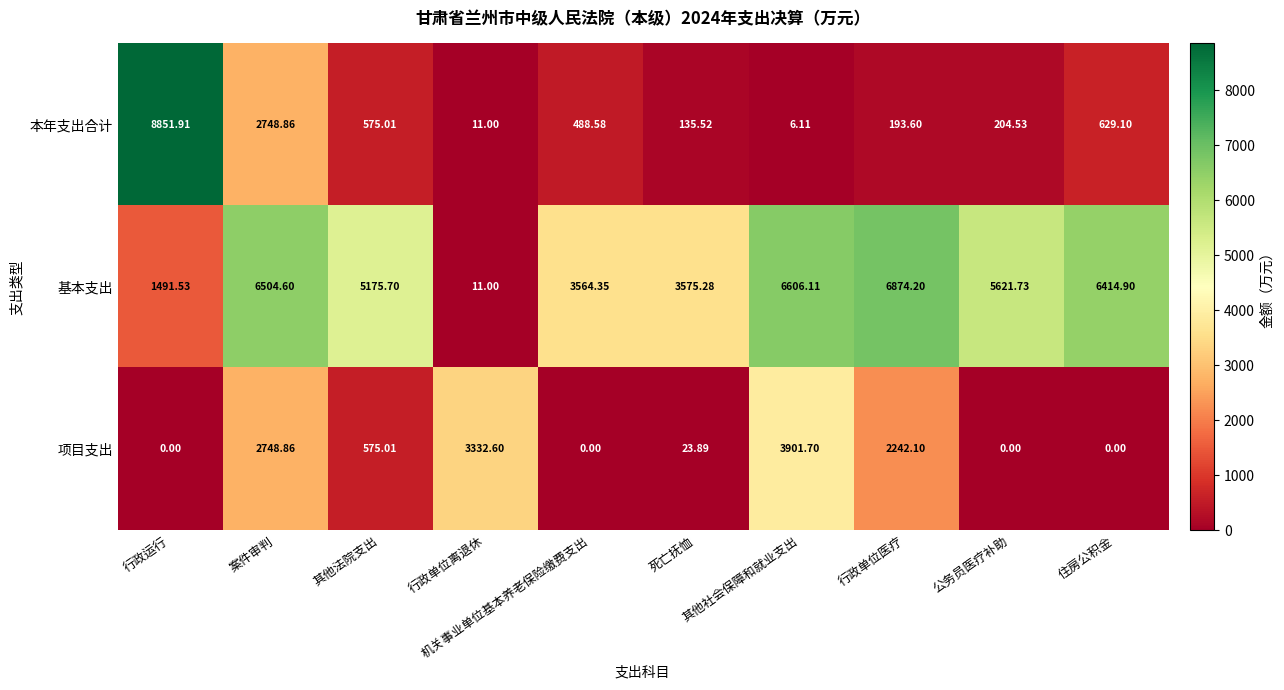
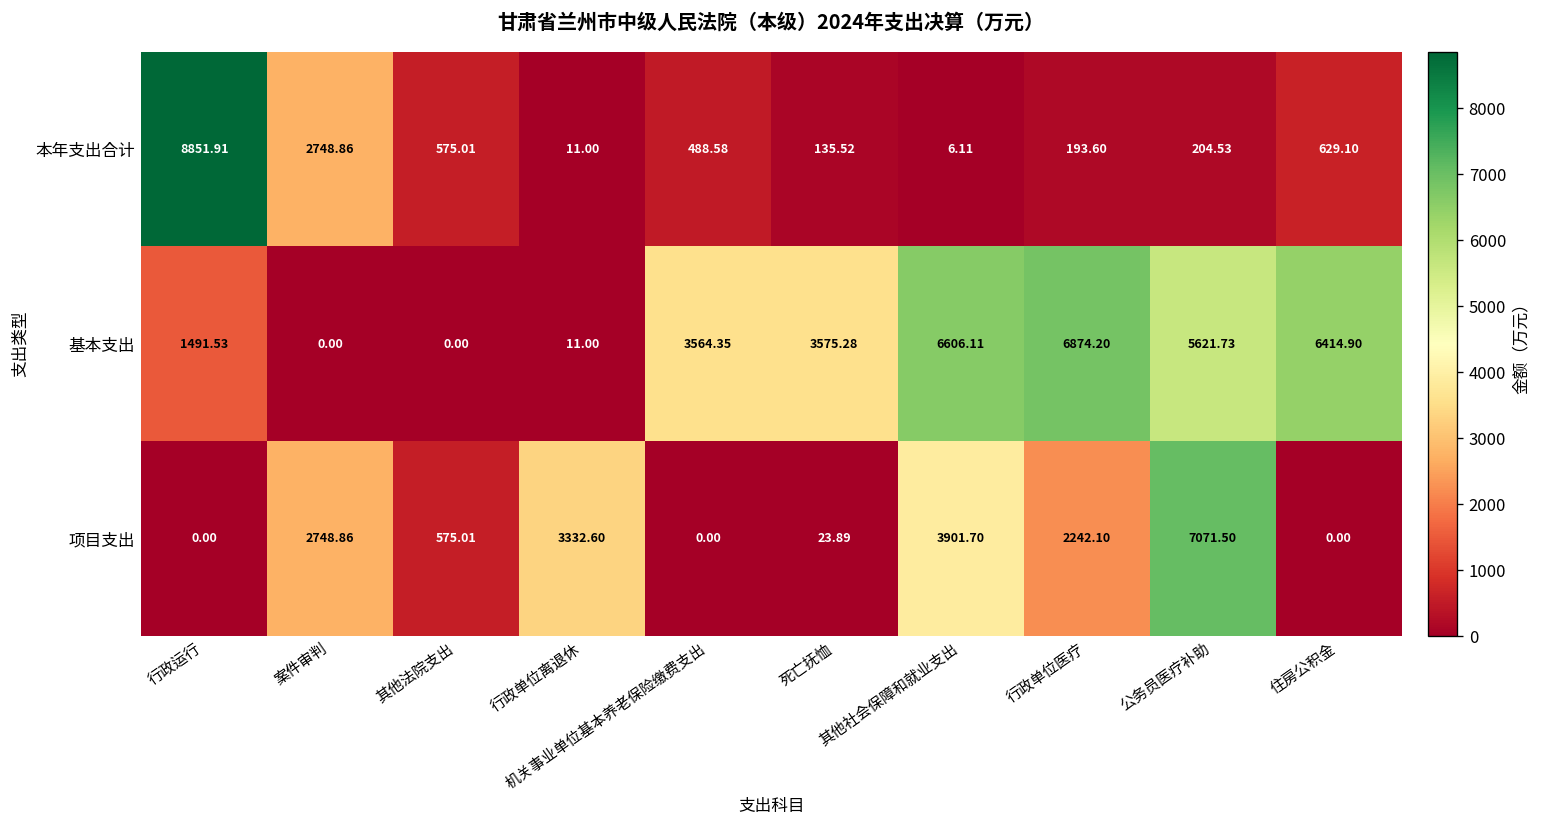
  {
    "本年支出合计": {
      "行政运行": 8851.91,
      "案件审判": 2748.86,
      "其他法院支出": 575.01,
      "行政单位离退休": 11.00,
      "机关事业单位基本养老保险缴费支出": 488.58,
      "死亡抚恤": 135.52,
      "其他社会保障和就业支出": 6.11,
      "行政单位医疗": 193.60,
      "公务员医疗补助": 204.53,
      "住房公积金": 629.10
    },
    "基本支出": {
      "行政运行": 1491.53,
-     "案件审判": 6504.60,
-     "其他法院支出": 5175.70,
+     "案件审判": 0.00,
+     "其他法院支出": 0.00,
      "行政单位离退休": 11.00,
      "机关事业单位基本养老保险缴费支出": 3564.35,
      "死亡抚恤": 3575.28,
      "其他社会保障和就业支出": 6606.11,
      "行政单位医疗": 6874.20,
      "公务员医疗补助": 5621.73,
      "住房公积金": 6414.90
    },
    "项目支出": {
      "行政运行": 0.00,
      "案件审判": 2748.86,
      "其他法院支出": 575.01,
      "行政单位离退休": 3332.60,
      "机关事业单位基本养老保险缴费支出": 0.00,
      "死亡抚恤": 23.89,
      "其他社会保障和就业支出": 3901.70,
      "行政单位医疗": 2242.10,
-     "公务员医疗补助": 0.00,
+     "公务员医疗补助": 7071.50,
      "住房公积金": 0.00
    }
  }
